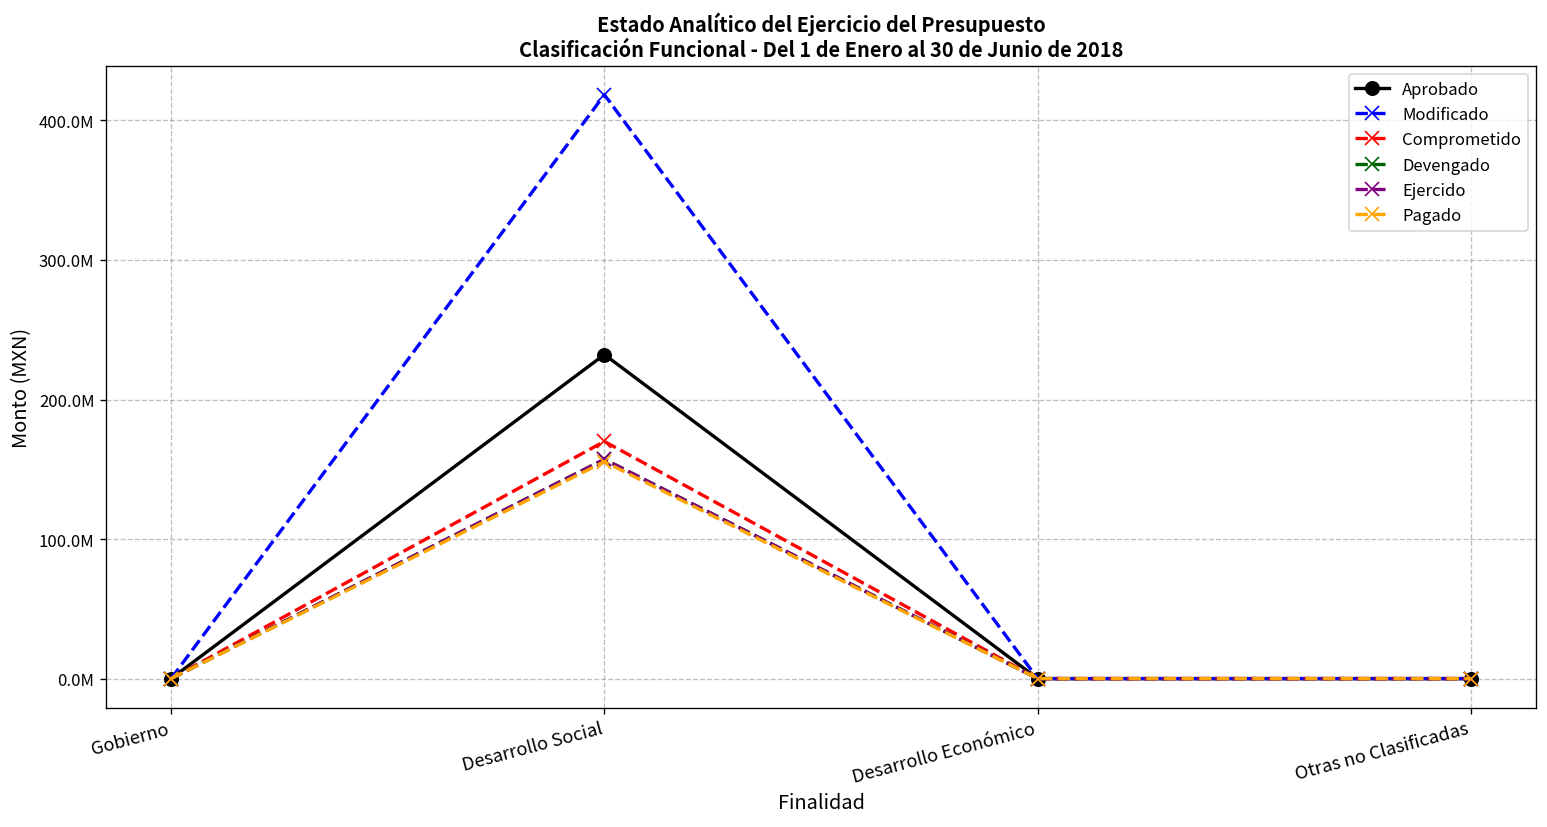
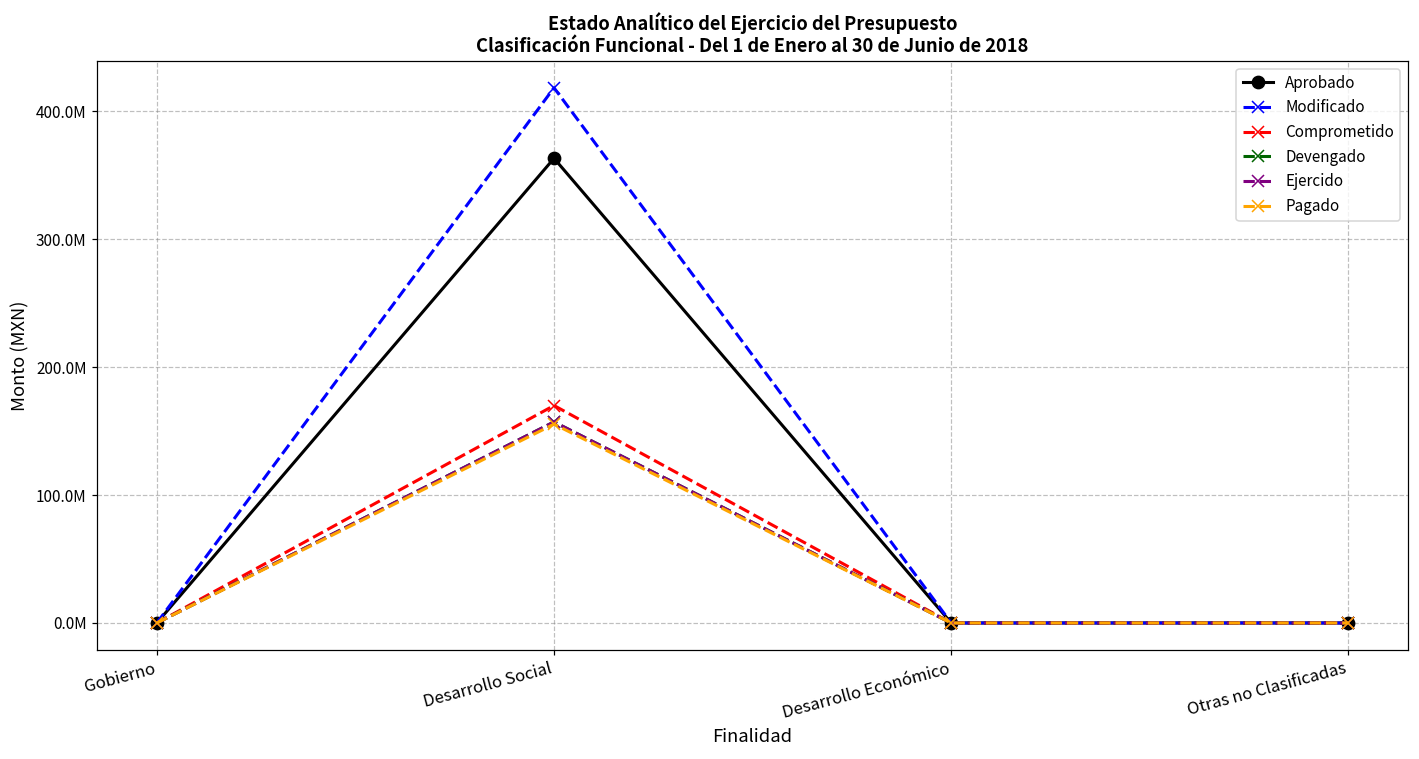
  {
    "Aprobado": {
-     "Desarrollo Social": 232000000
+     "Desarrollo Social": 363000000
    },
    "Modificado": {
      "Desarrollo Social": 418000000
    },
    "Comprometido": {
      "Desarrollo Social": 170000000
    }
  }
